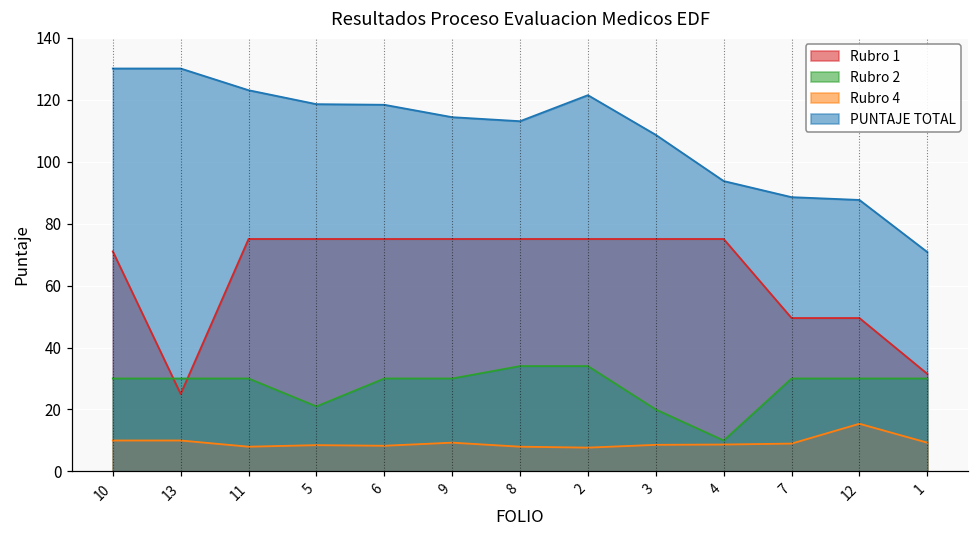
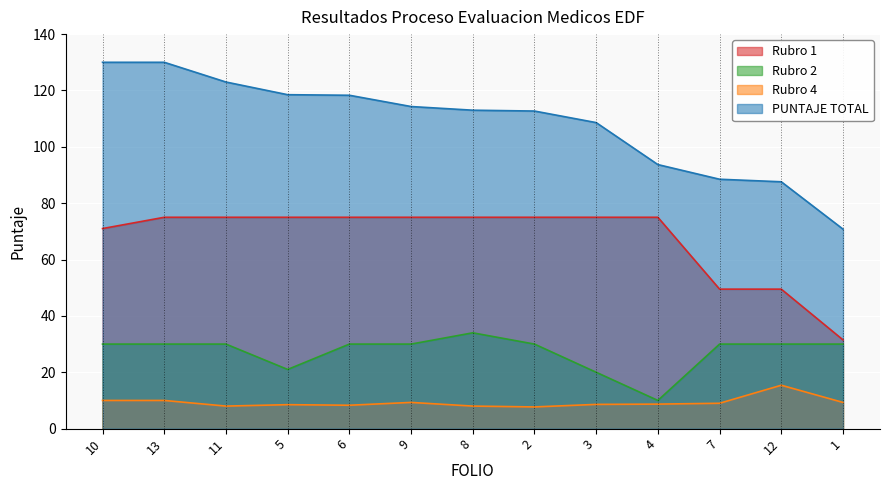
  {
    "Rubro 1": {
      "10": 71,
-     "13": 25,
+     "13": 75,
      "11": 75,
      "5": 75,
      "6": 75,
      "9": 75,
      "8": 75,
      "2": 75,
      "3": 75,
      "4": 75,
      "7": 50,
      "12": 50,
      "1": 32
    },
    "Rubro 2": {
      "10": 30,
      "13": 30,
      "11": 30,
      "5": 21,
      "6": 30,
      "9": 30,
      "8": 34,
-     "2": 34,
+     "2": 30,
      "3": 20,
      "4": 10,
      "7": 30,
      "12": 30,
      "1": 30
    },
    "Rubro 4": {
      "10": 10,
      "13": 10,
      "11": 8,
      "5": 9,
      "6": 8,
      "9": 9,
      "8": 8,
      "2": 8,
      "3": 9,
      "4": 9,
      "7": 9,
      "12": 15,
      "1": 9
    },
    "PUNTAJE TOTAL": {
      "10": 130,
      "13": 130,
      "11": 123,
      "5": 119,
      "6": 118,
      "9": 114,
      "8": 113,
-     "2": 121,
+     "2": 113,
      "3": 109,
      "4": 94,
      "7": 89,
      "12": 88,
      "1": 71
    }
  }
